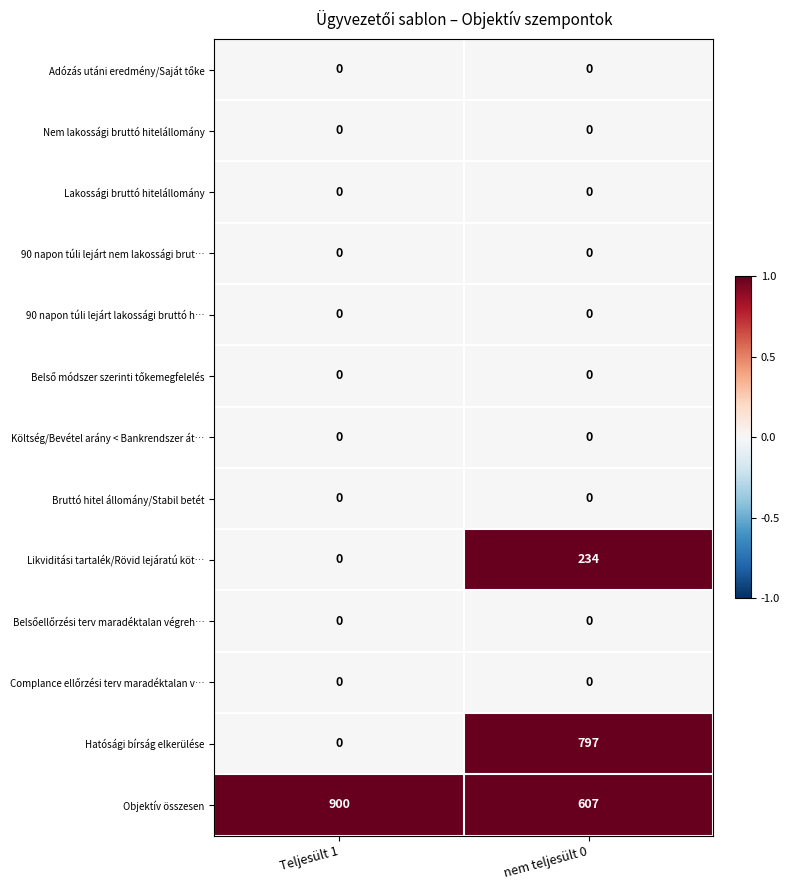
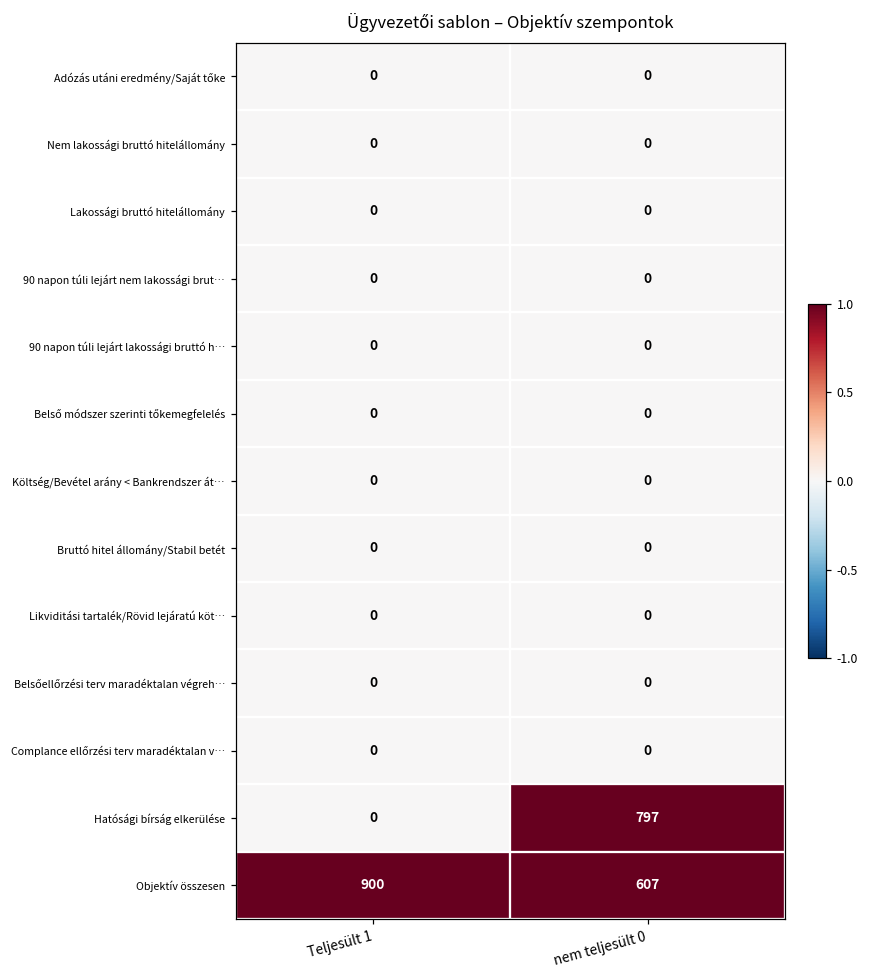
  {
    "Adózás utáni eredmény/Saját tőke": {
      "Teljesült 1": 0,
      "nem teljesült 0": 0
    },
    "Nem lakossági bruttó hitelállomány": {
      "Teljesült 1": 0,
      "nem teljesült 0": 0
    },
    "Lakossági bruttó hitelállomány": {
      "Teljesült 1": 0,
      "nem teljesült 0": 0
    },
    "90 napon túli lejárt nem lakossági brut…": {
      "Teljesült 1": 0,
      "nem teljesült 0": 0
    },
    "90 napon túli lejárt lakossági bruttó h…": {
      "Teljesült 1": 0,
      "nem teljesült 0": 0
    },
    "Belső módszer szerinti tőkemegfelelés": {
      "Teljesült 1": 0,
      "nem teljesült 0": 0
    },
    "Költség/Bevétel arány < Bankrendszer át…": {
      "Teljesült 1": 0,
      "nem teljesült 0": 0
    },
    "Bruttó hitel állomány/Stabil betét": {
      "Teljesült 1": 0,
      "nem teljesült 0": 0
    },
    "Likviditási tartalék/Rövid lejáratú köt…": {
      "Teljesült 1": 0,
-     "nem teljesült 0": 234
+     "nem teljesült 0": 0
    },
    "Belsőellőrzési terv maradéktalan végreh…": {
      "Teljesült 1": 0,
      "nem teljesült 0": 0
    },
    "Complance ellőrzési terv maradéktalan v…": {
      "Teljesült 1": 0,
      "nem teljesült 0": 0
    },
    "Hatósági bírság elkerülése": {
      "Teljesült 1": 0,
      "nem teljesült 0": 797
    },
    "Objektív összesen": {
      "Teljesült 1": 900,
      "nem teljesült 0": 607
    }
  }
